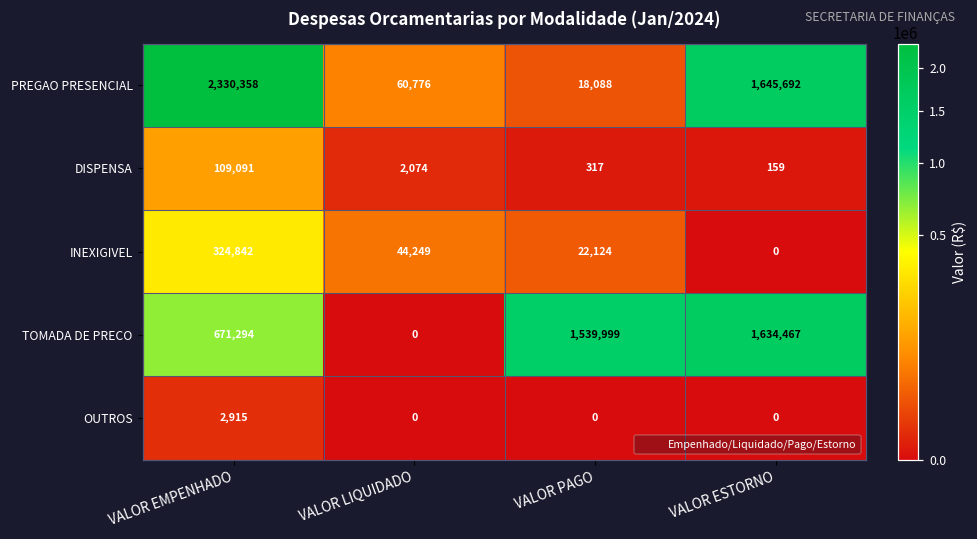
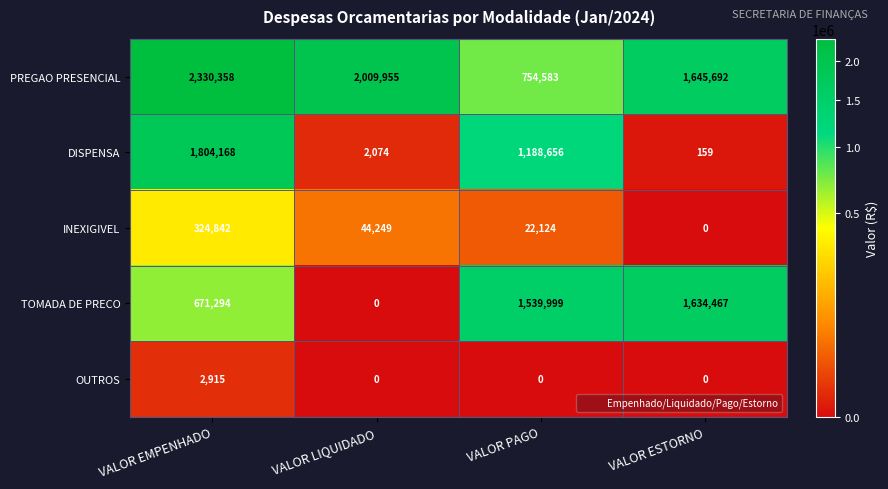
  {
    "PREGAO PRESENCIAL": {
      "VALOR EMPENHADO": "2,330,358",
-     "VALOR LIQUIDADO": "60,776",
-     "VALOR PAGO": "18,088",
+     "VALOR LIQUIDADO": "2,009,955",
+     "VALOR PAGO": "754,583",
      "VALOR ESTORNO": "1,645,692"
    },
    "DISPENSA": {
-     "VALOR EMPENHADO": "109,091",
+     "VALOR EMPENHADO": "1,804,168",
      "VALOR LIQUIDADO": "2,074",
-     "VALOR PAGO": "317",
+     "VALOR PAGO": "1,188,656",
      "VALOR ESTORNO": "159"
    },
    "INEXIGIVEL": {
      "VALOR EMPENHADO": "324,842",
      "VALOR LIQUIDADO": "44,249",
      "VALOR PAGO": "22,124",
      "VALOR ESTORNO": "0"
    },
    "TOMADA DE PRECO": {
      "VALOR EMPENHADO": "671,294",
      "VALOR LIQUIDADO": "0",
      "VALOR PAGO": "1,539,999",
      "VALOR ESTORNO": "1,634,467"
    },
    "OUTROS": {
      "VALOR EMPENHADO": "2,915",
      "VALOR LIQUIDADO": "0",
      "VALOR PAGO": "0",
      "VALOR ESTORNO": "0"
    }
  }
